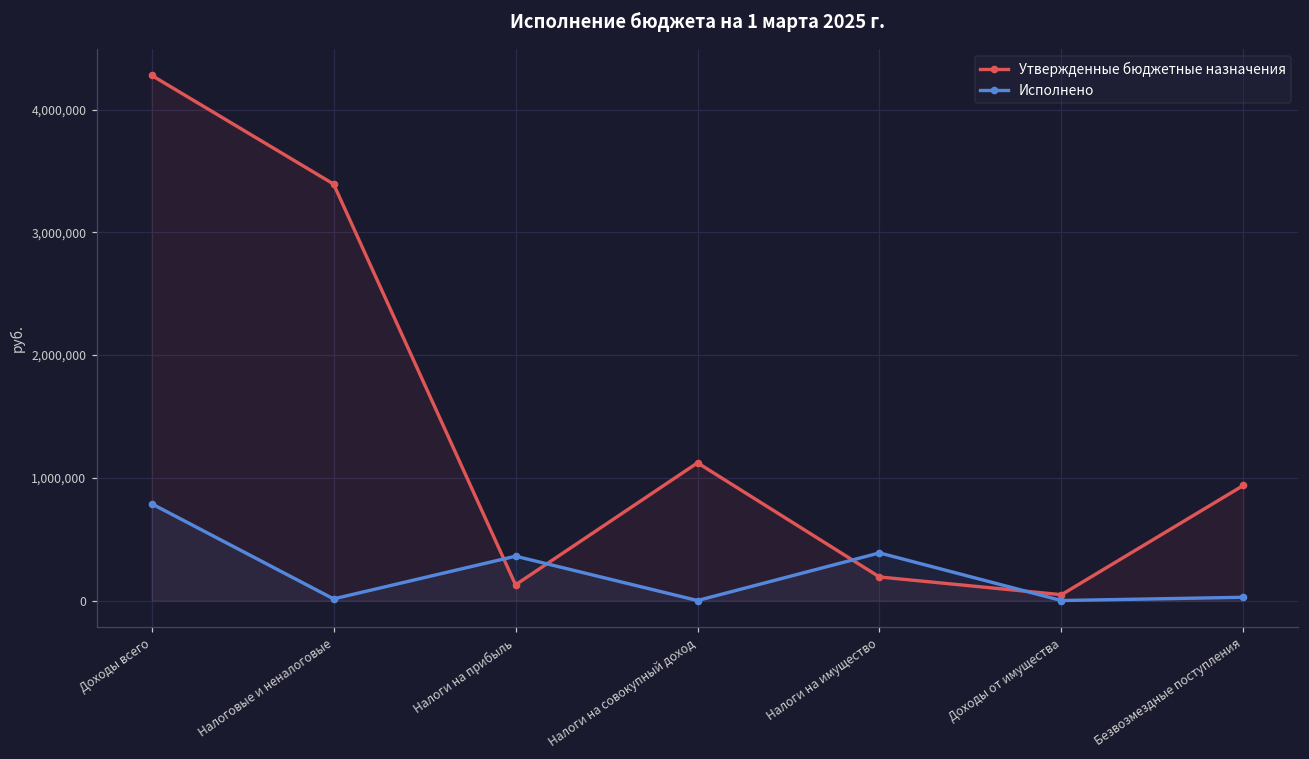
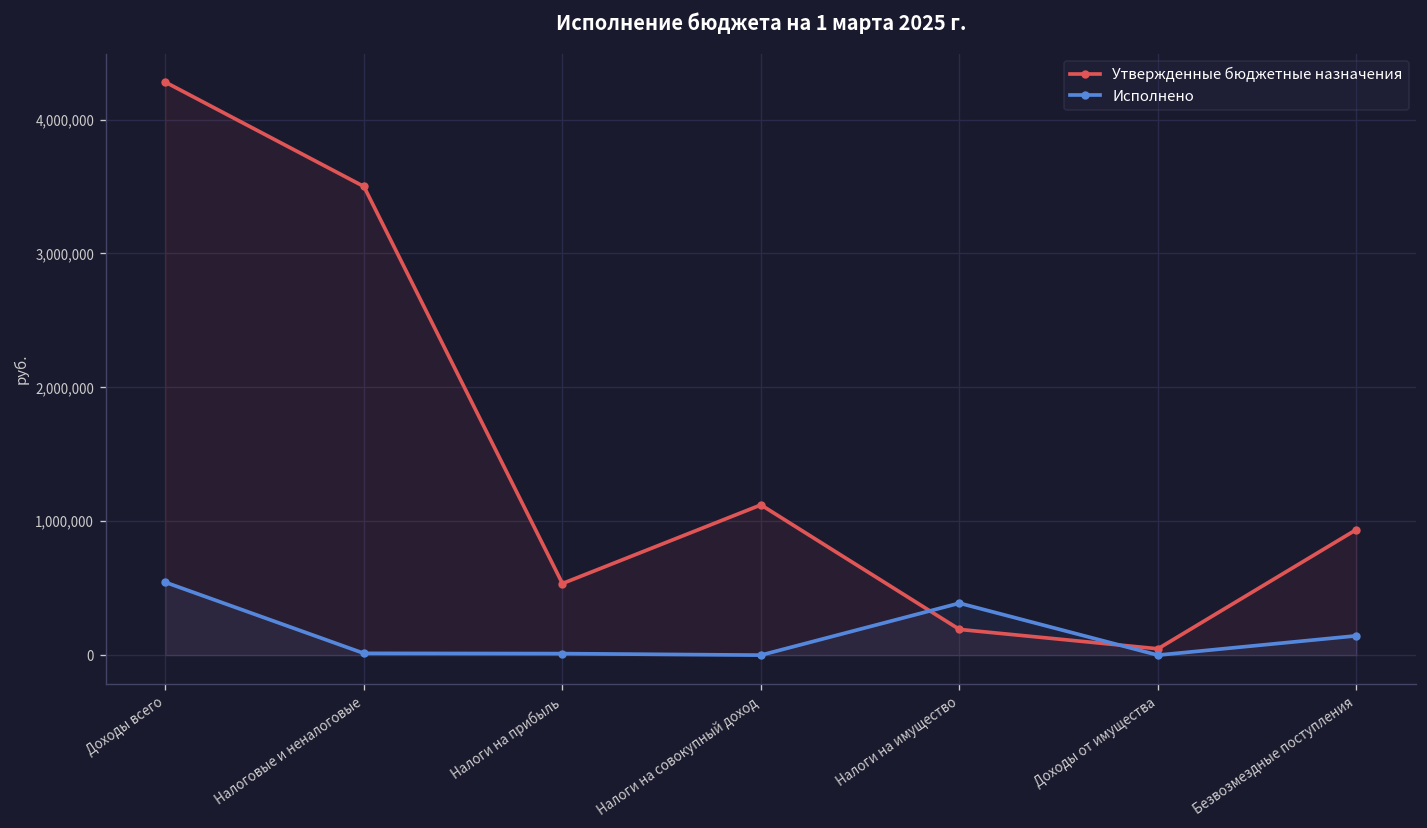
  {
    "Утвержденные бюджетные назначения": {
      "Доходы всего": "4,280,000",
-     "Налоговые и неналоговые": "3,390,000",
-     "Налоги на прибыль": "130,000",
+     "Налоговые и неналоговые": "3,500,000",
+     "Налоги на прибыль": "530,000",
      "Налоги на совокупный доход": "1,120,000",
      "Налоги на имущество": "190,000",
      "Доходы от имущества": "50,000",
      "Безвозмездные поступления": "940,000"
    },
    "Исполнено": {
-     "Доходы всего": "790,000",
+     "Доходы всего": "540,000",
      "Налоговые и неналоговые": "10,000",
-     "Налоги на прибыль": "360,000",
+     "Налоги на прибыль": "10,000",
      "Налоги на совокупный доход": "0",
      "Налоги на имущество": "390,000",
      "Доходы от имущества": "0",
-     "Безвозмездные поступления": "30,000"
+     "Безвозмездные поступления": "140,000"
    }
  }
